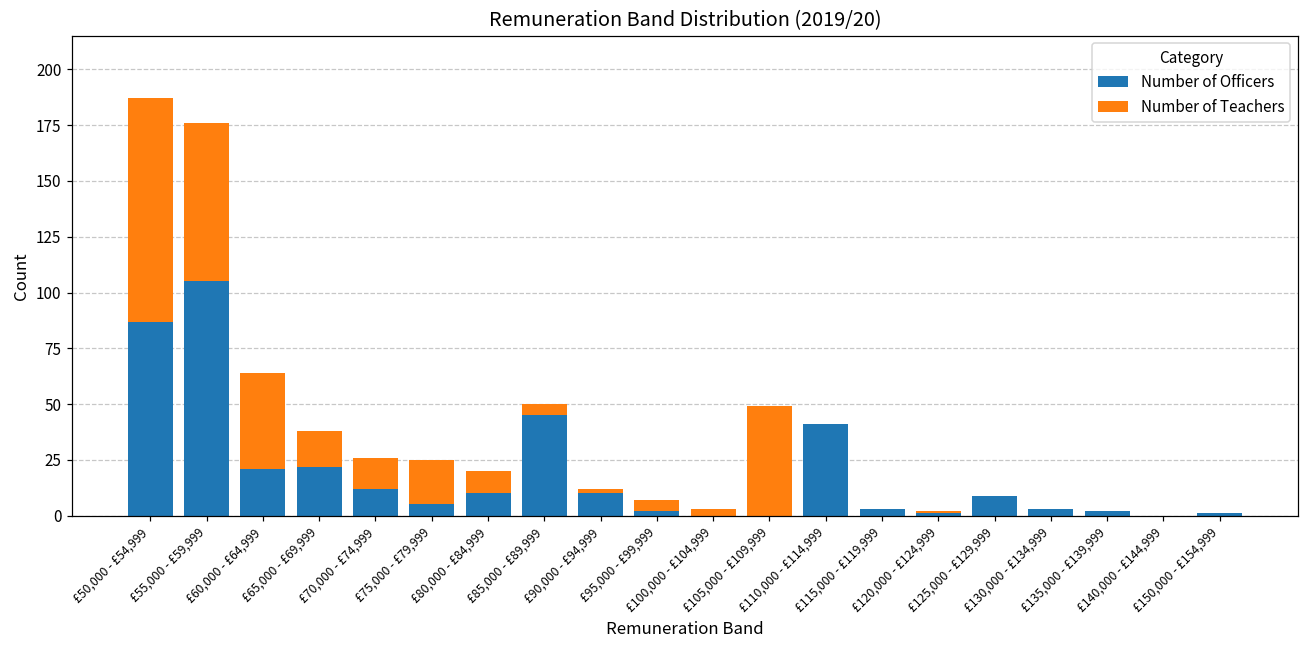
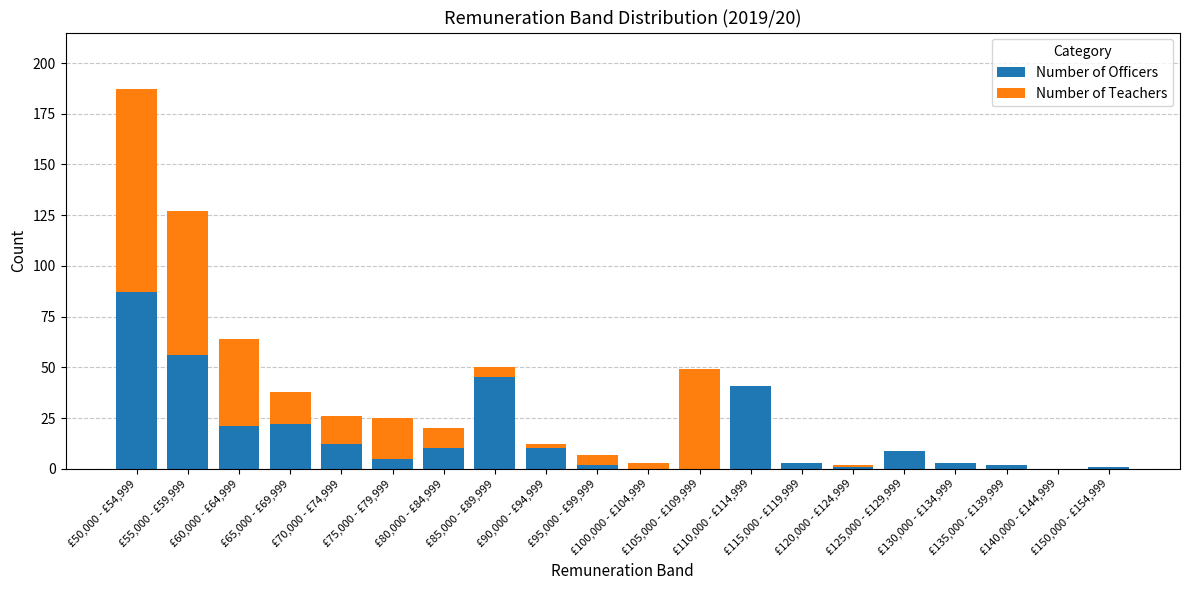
  {
    "Number of Officers": {
      "£50,000 - £54,999": 87,
-     "£55,000 - £59,999": 105,
+     "£55,000 - £59,999": 56,
      "£60,000 - £64,999": 21,
      "£65,000 - £69,999": 22,
      "£70,000 - £74,999": 12,
      "£75,000 - £79,999": 5,
      "£80,000 - £84,999": 10,
      "£85,000 - £89,999": 45,
      "£90,000 - £94,999": 10,
      "£95,000 - £99,999": 2,
      "£100,000 - £104,999": 0,
      "£105,000 - £109,999": 0,
      "£110,000 - £114,999": 41,
      "£115,000 - £119,999": 3,
      "£125,000 - £129,999": 9,
      "£130,000 - £134,999": 3,
      "£135,000 - £139,999": 2,
      "£140,000 - £144,999": 0
    },
    "Number of Teachers": {
      "£50,000 - £54,999": 100,
      "£55,000 - £59,999": 71,
      "£60,000 - £64,999": 43,
      "£65,000 - £69,999": 16,
      "£70,000 - £74,999": 14,
      "£75,000 - £79,999": 20,
      "£80,000 - £84,999": 10,
      "£85,000 - £89,999": 5,
      "£90,000 - £94,999": 2,
      "£95,000 - £99,999": 5,
      "£100,000 - £104,999": 3,
      "£105,000 - £109,999": 49,
      "£110,000 - £114,999": 0,
      "£115,000 - £119,999": 0,
      "£125,000 - £129,999": 0,
      "£130,000 - £134,999": 0,
      "£135,000 - £139,999": 0,
      "£140,000 - £144,999": 0,
      "£150,000 - £154,999": 0
    }
  }
